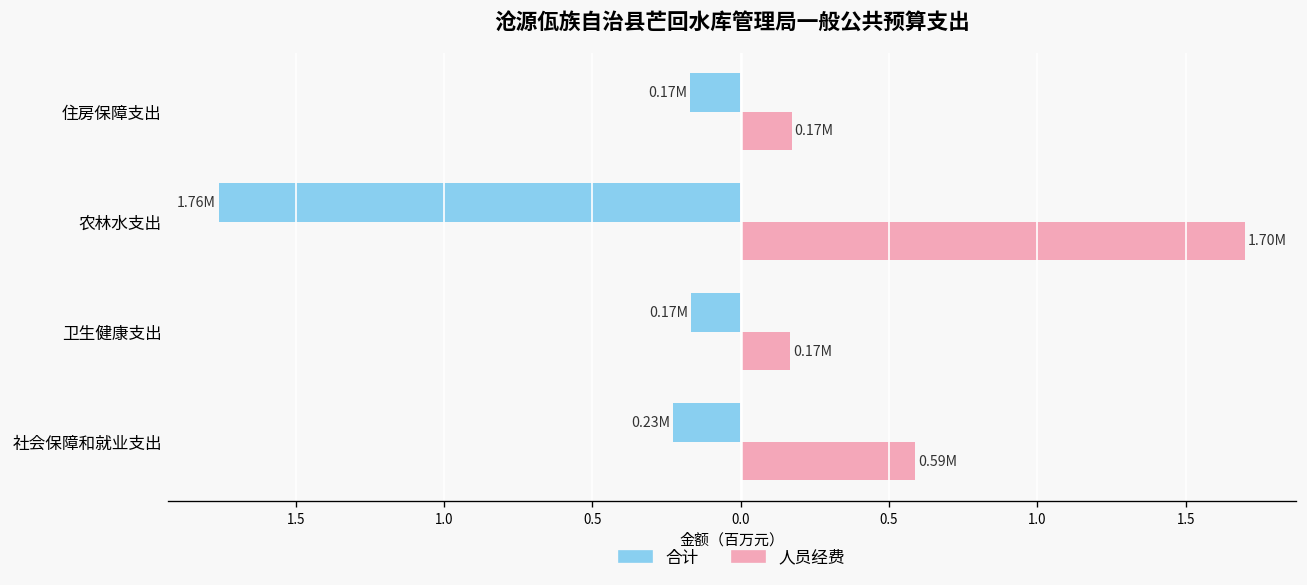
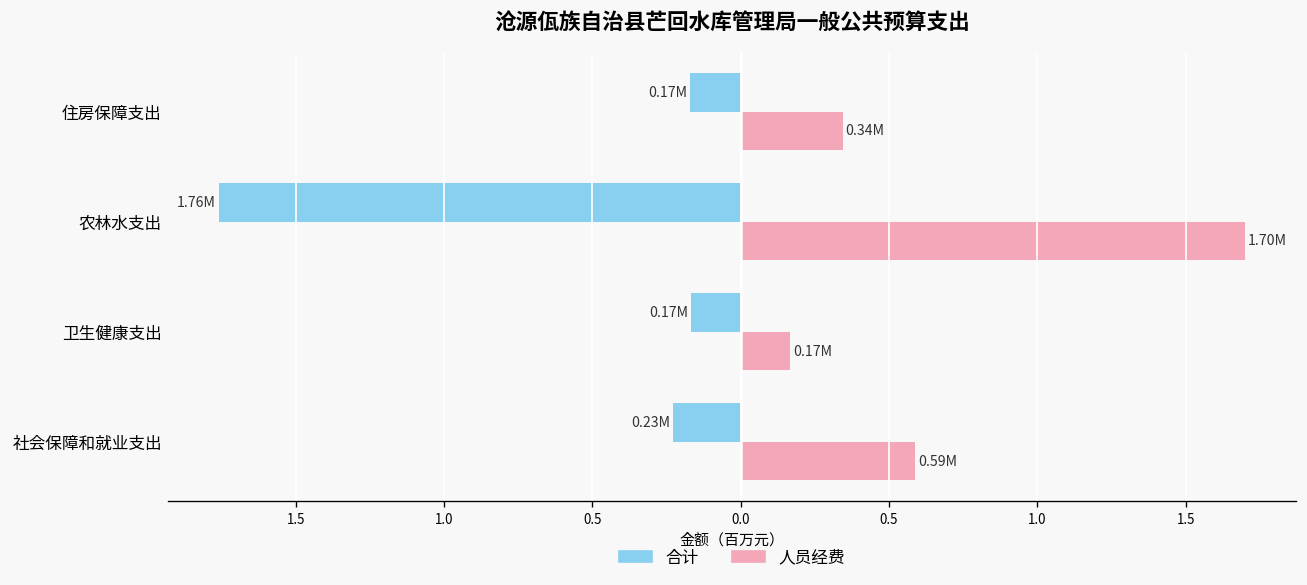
  {
    "人员经费": {
-     "住房保障支出": "0.17M",
+     "住房保障支出": "0.34M",
      "农林水支出": "1.70M",
      "卫生健康支出": "0.17M",
      "社会保障和就业支出": "0.59M"
    }
  }
